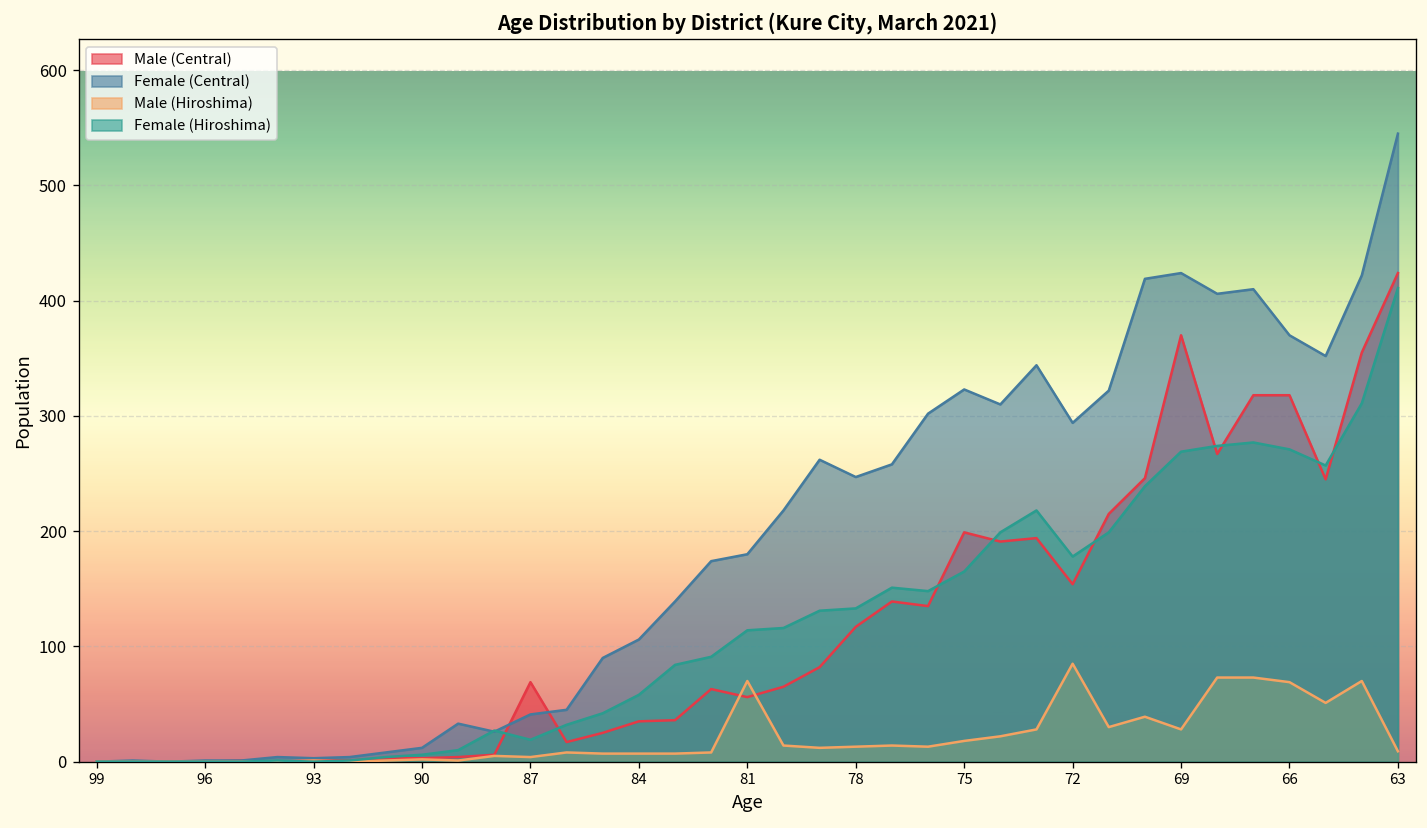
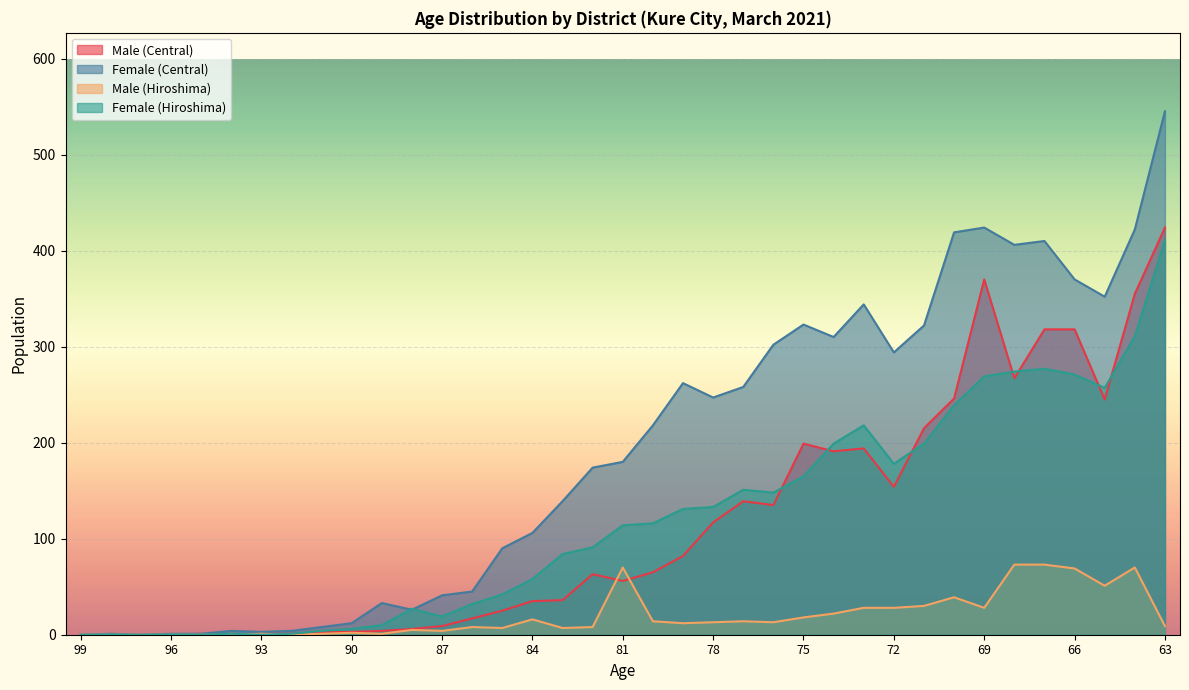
  {
    "Male (Central)": {
-     "87": 70,
+     "87": 10,
      "84": 40,
      "81": 60,
      "78": 120,
      "75": 200,
      "72": 150,
      "69": 370,
      "66": 320,
      "63": 420
    },
    "Male (Hiroshima)": {
      "87": 0,
-     "84": 10,
+     "84": 20,
      "81": 70,
      "78": 10,
      "75": 20,
-     "72": 90,
+     "72": 30,
      "69": 30,
      "66": 70,
      "63": 10
    }
  }
